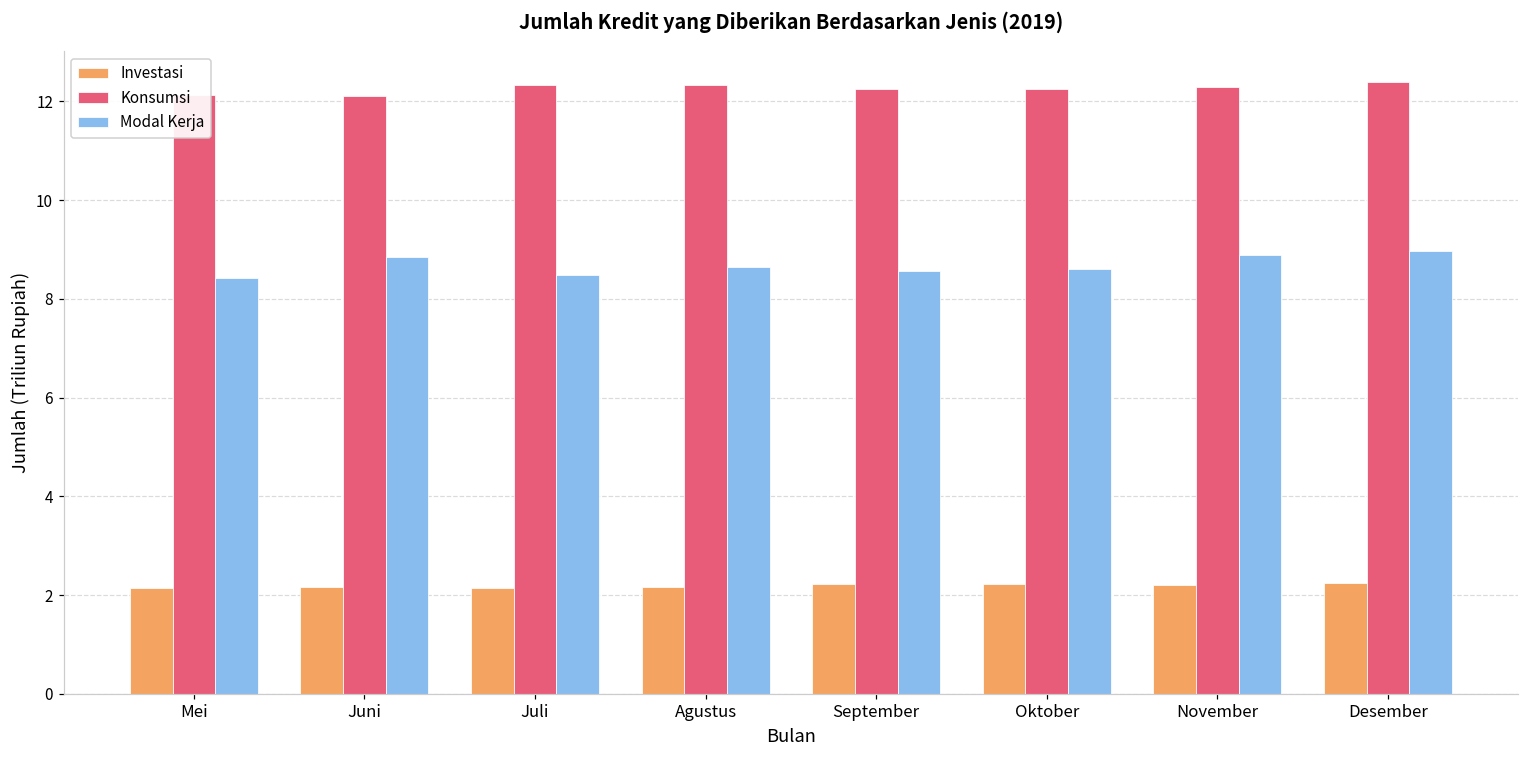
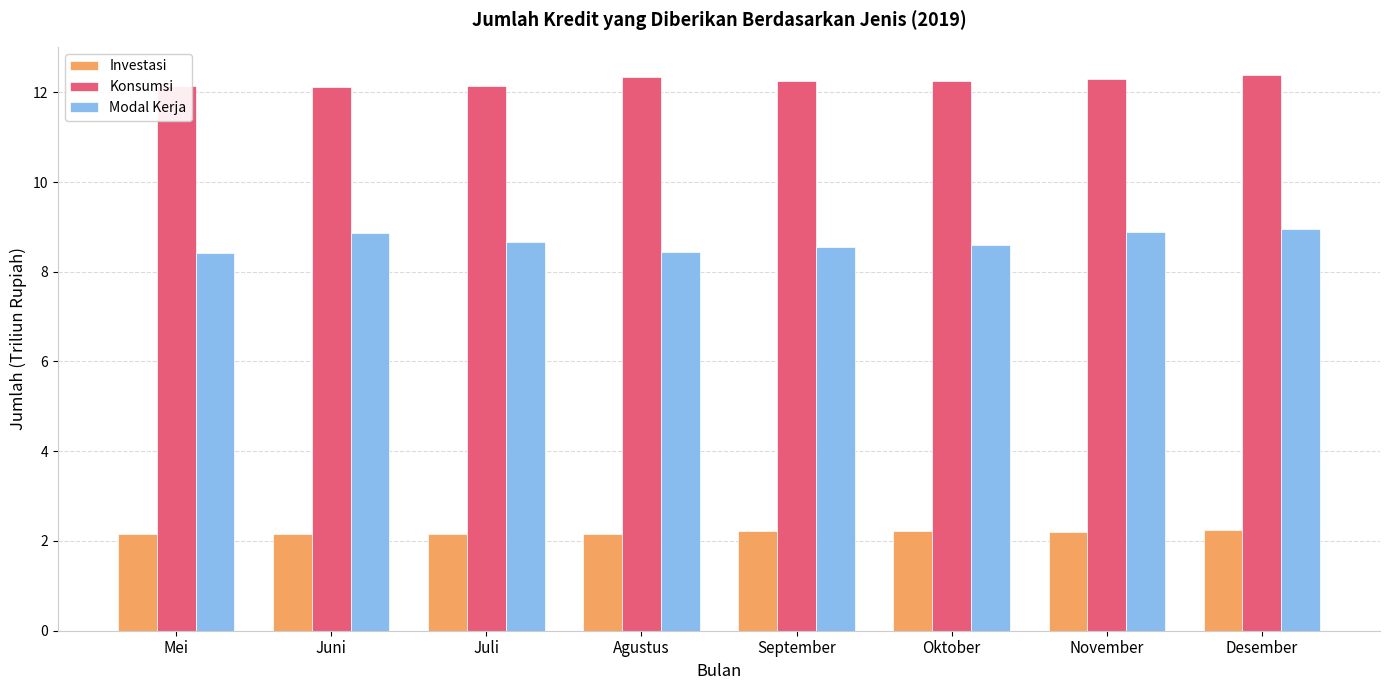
  {
    "Investasi": {
      "Mei": 2.1,
      "Juni": 2.2,
      "Juli": 2.1,
      "Agustus": 2.2,
      "September": 2.2,
      "Oktober": 2.2,
      "November": 2.2,
      "Desember": 2.3
    },
    "Konsumsi": {
      "Juni": 12.1,
-     "Juli": 12.3,
+     "Juli": 12.1,
      "Agustus": 12.3,
      "September": 12.2,
      "Oktober": 12.3,
      "November": 12.3,
      "Desember": 12.4
    },
    "Modal Kerja": {
      "Mei": 8.4,
      "Juni": 8.9,
-     "Juli": 8.5,
-     "Agustus": 8.6,
+     "Juli": 8.7,
+     "Agustus": 8.5,
      "September": 8.6,
      "Oktober": 8.6,
      "November": 8.9,
      "Desember": 9.0
    }
  }
